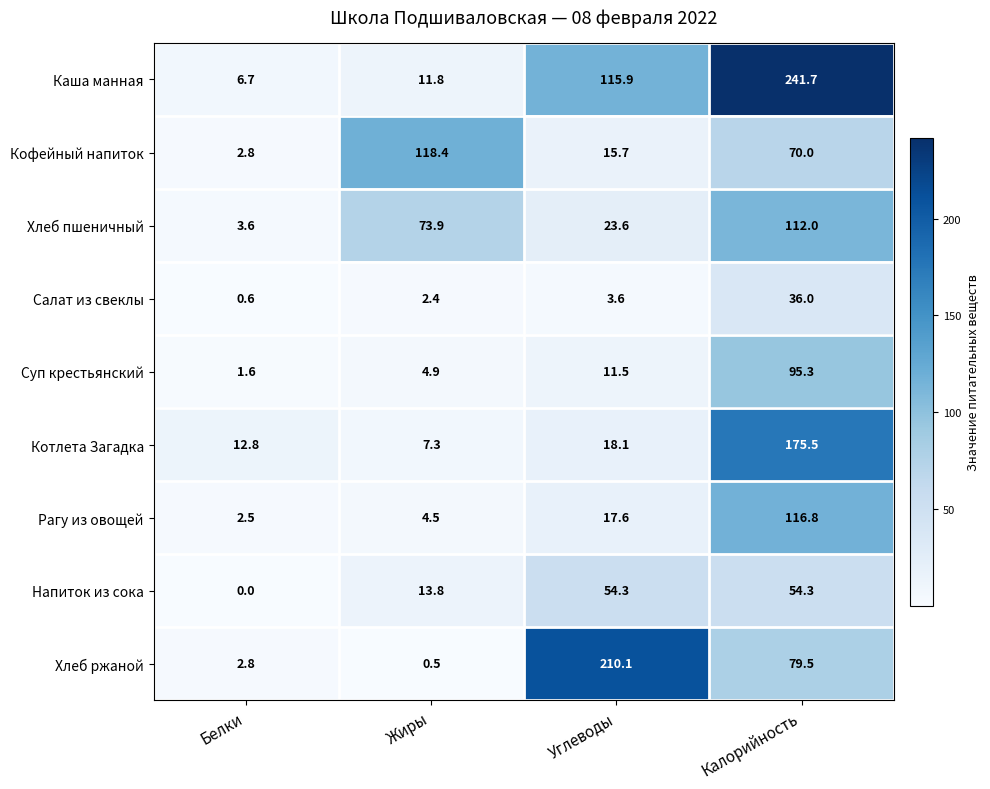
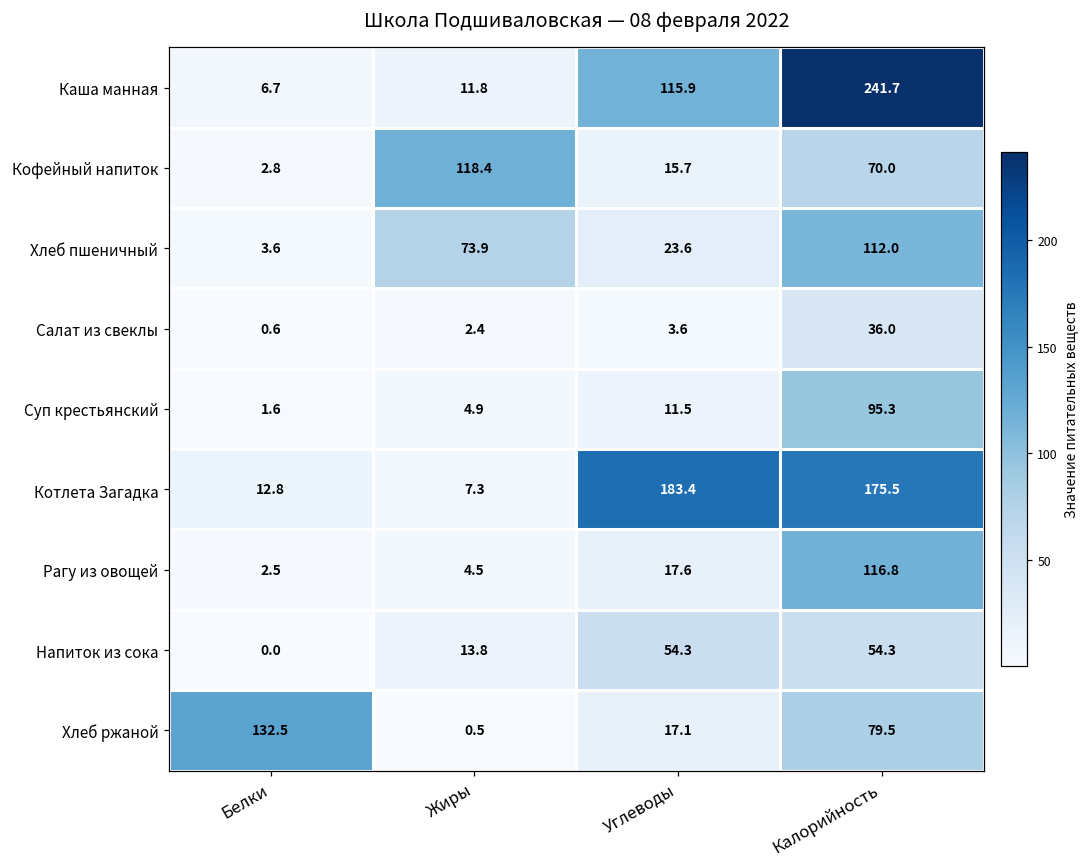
  {
    "Каша манная": {
      "Белки": 6.7,
      "Жиры": 11.8,
      "Углеводы": 115.9,
      "Калорийность": 241.7
    },
    "Кофейный напиток": {
      "Белки": 2.8,
      "Жиры": 118.4,
      "Углеводы": 15.7,
      "Калорийность": 70.0
    },
    "Хлеб пшеничный": {
      "Белки": 3.6,
      "Жиры": 73.9,
      "Углеводы": 23.6,
      "Калорийность": 112.0
    },
    "Салат из свеклы": {
      "Белки": 0.6,
      "Жиры": 2.4,
      "Углеводы": 3.6,
      "Калорийность": 36.0
    },
    "Суп крестьянский": {
      "Белки": 1.6,
      "Жиры": 4.9,
      "Углеводы": 11.5,
      "Калорийность": 95.3
    },
    "Котлета Загадка": {
      "Белки": 12.8,
      "Жиры": 7.3,
-     "Углеводы": 18.1,
+     "Углеводы": 183.4,
      "Калорийность": 175.5
    },
    "Рагу из овощей": {
      "Белки": 2.5,
      "Жиры": 4.5,
      "Углеводы": 17.6,
      "Калорийность": 116.8
    },
    "Напиток из сока": {
      "Белки": 0.0,
      "Жиры": 13.8,
      "Углеводы": 54.3,
      "Калорийность": 54.3
    },
    "Хлеб ржаной": {
-     "Белки": 2.8,
+     "Белки": 132.5,
      "Жиры": 0.5,
-     "Углеводы": 210.1,
+     "Углеводы": 17.1,
      "Калорийность": 79.5
    }
  }
